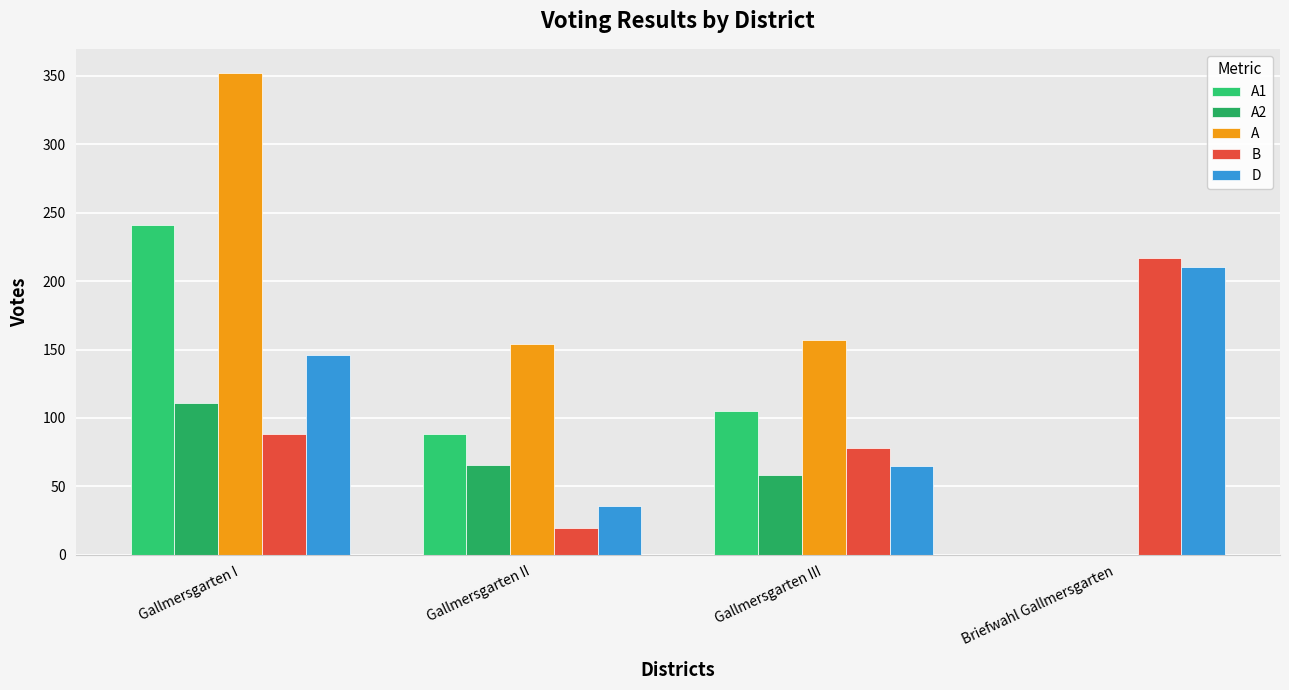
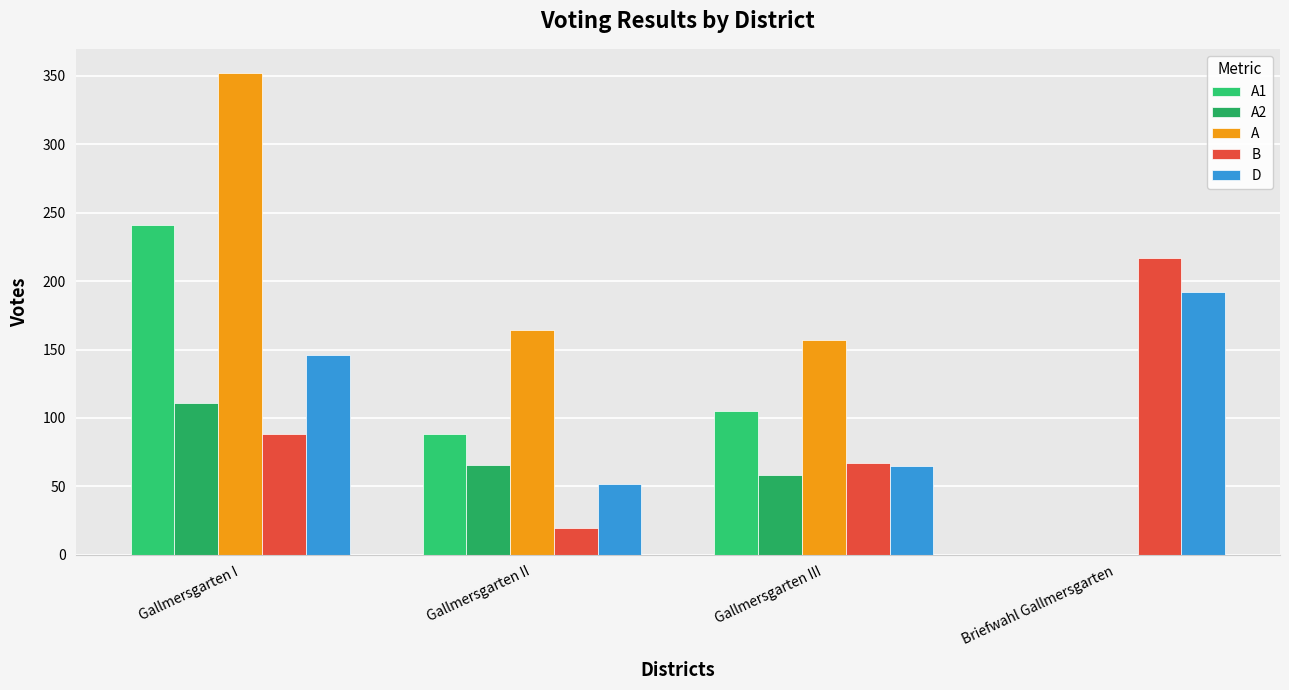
  {
    "A": {
      "Gallmersgarten I": 352,
-     "Gallmersgarten II": 154,
+     "Gallmersgarten II": 164,
      "Gallmersgarten III": 157,
      "Briefwahl Gallmersgarten": 0
    },
    "B": {
      "Gallmersgarten I": 88,
      "Gallmersgarten II": 20,
-     "Gallmersgarten III": 78,
+     "Gallmersgarten III": 67,
      "Briefwahl Gallmersgarten": 217
    },
    "D": {
      "Gallmersgarten I": 146,
-     "Gallmersgarten II": 36,
+     "Gallmersgarten II": 52,
      "Gallmersgarten III": 65,
-     "Briefwahl Gallmersgarten": 210
+     "Briefwahl Gallmersgarten": 192
    }
  }
